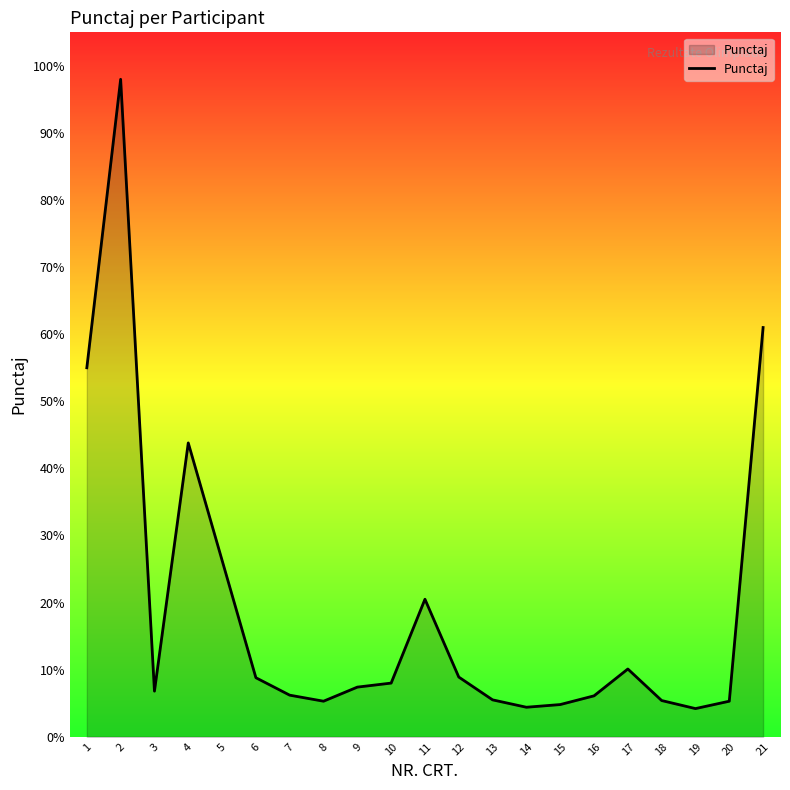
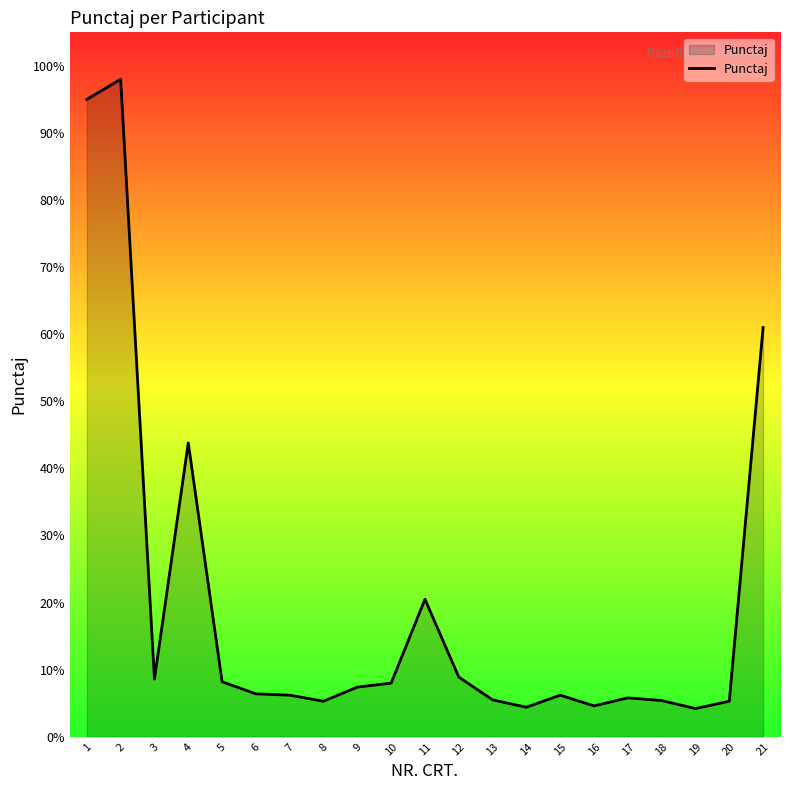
  {
-   "1": "55%",
+   "1": "95%",
    "2": "98%",
-   "3": "7%",
+   "3": "9%",
    "4": "44%",
-   "5": "26%",
-   "6": "9%",
+   "5": "8%",
+   "6": "6%",
    "7": "6%",
    "8": "5%",
    "9": "7%",
    "10": "8%",
    "11": "21%",
    "12": "9%",
    "13": "6%",
    "14": "4%",
-   "15": "5%",
-   "16": "6%",
-   "17": "10%",
+   "15": "6%",
+   "16": "5%",
+   "17": "6%",
    "18": "5%",
    "19": "4%",
    "20": "5%",
    "21": "61%"
  }
